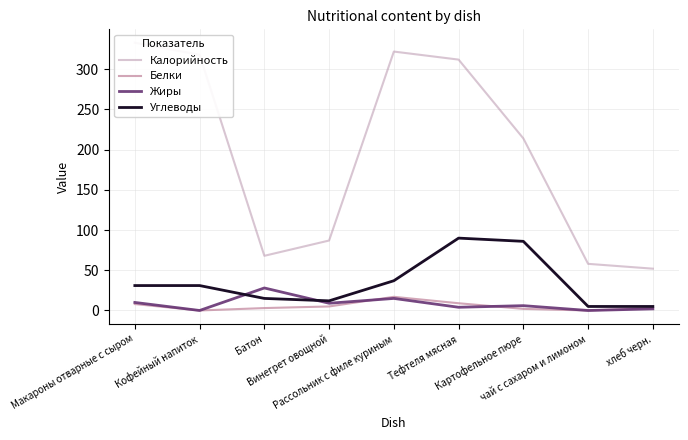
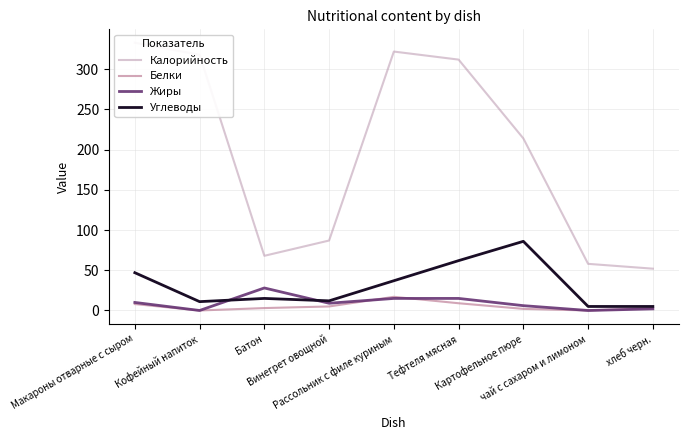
  {
    "Жиры": {
      "Батон": 30,
-     "Тефтеля мясная": 0,
+     "Тефтеля мясная": 20,
      "Картофельное пюре": 10
    },
    "Углеводы": {
-     "Макароны отварные с сыром": 30,
-     "Кофейный напиток": 30,
+     "Макароны отварные с сыром": 50,
+     "Кофейный напиток": 10,
      "Батон": 20,
      "Рассольник с филе куриным": 40,
-     "Тефтеля мясная": 90,
+     "Тефтеля мясная": 60,
      "Картофельное пюре": 90,
      "чай с сахаром и лимоном": 10
    }
  }
